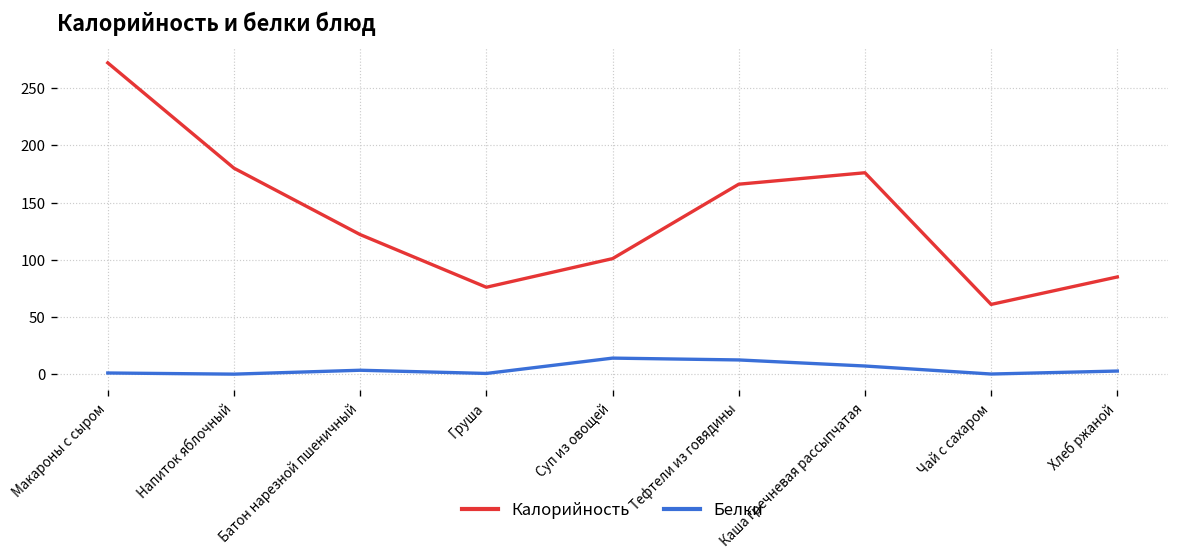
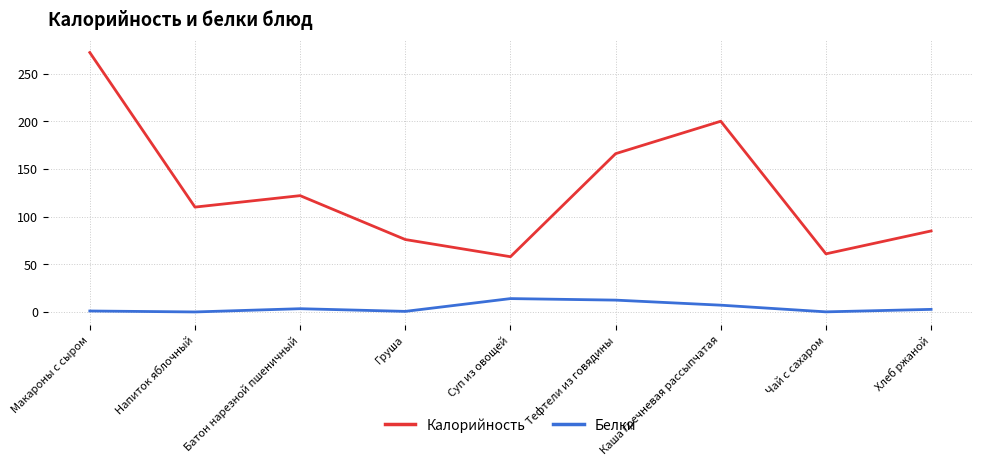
  {
    "Калорийность": {
      "Макароны с сыром": 270,
-     "Напиток яблочный": 180,
+     "Напиток яблочный": 110,
      "Батон нарезной пшеничный": 120,
      "Груша": 80,
-     "Суп из овощей": 100,
+     "Суп из овощей": 60,
      "Тефтели из говядины": 170,
-     "Каша гречневая рассыпчатая": 180,
+     "Каша гречневая рассыпчатая": 200,
      "Чай с сахаром": 60,
      "Хлеб ржаной": 90
    },
    "Белки": {
      "Макароны с сыром": 0,
      "Напиток яблочный": 0,
      "Батон нарезной пшеничный": 0,
      "Груша": 0,
      "Суп из овощей": 10,
      "Тефтели из говядины": 10,
      "Каша гречневая рассыпчатая": 10,
      "Чай с сахаром": 0,
      "Хлеб ржаной": 0
    }
  }
